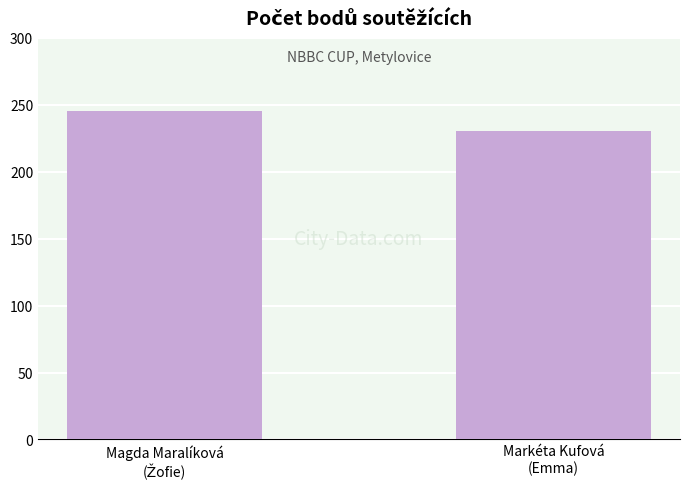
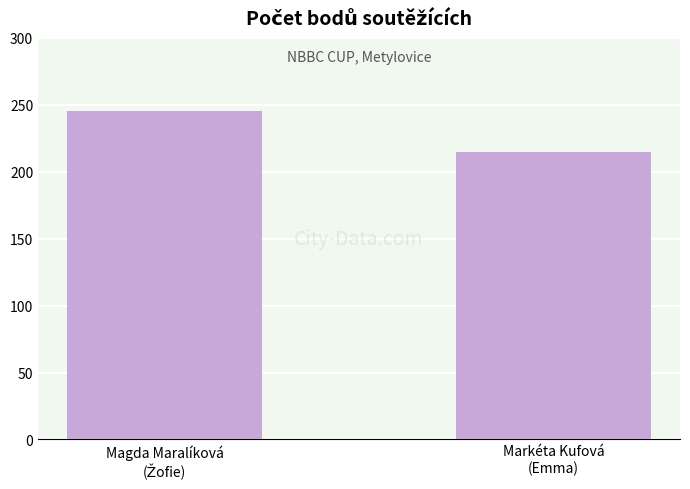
  {
    "Magda Maralíková (Žofie)": 246,
-   "Markéta Kufová (Emma)": 230
+   "Markéta Kufová (Emma)": 215
  }
